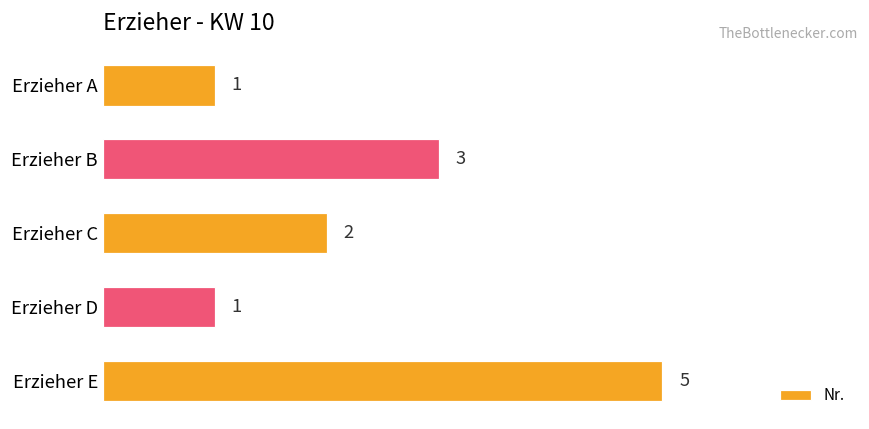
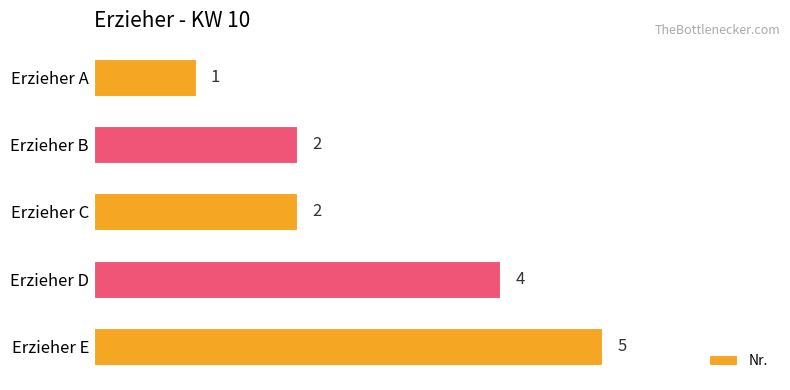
  {
    "Erzieher A": 1,
-   "Erzieher B": 3,
+   "Erzieher B": 2,
    "Erzieher C": 2,
-   "Erzieher D": 1,
+   "Erzieher D": 4,
    "Erzieher E": 5
  }
